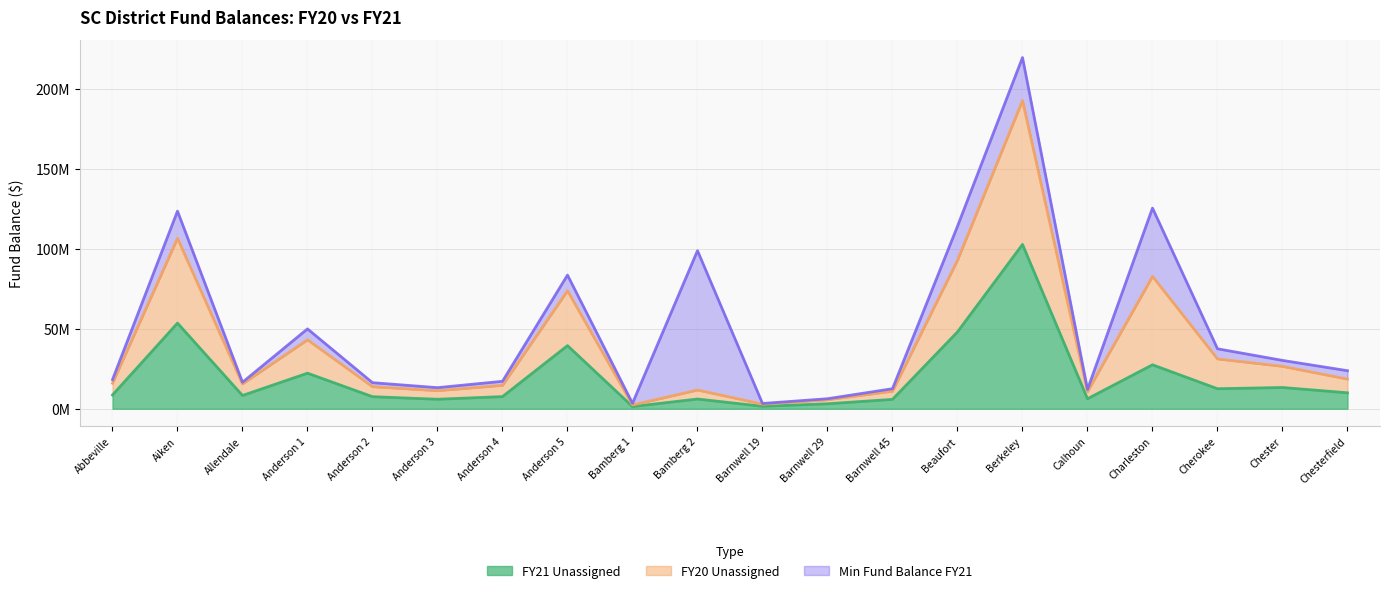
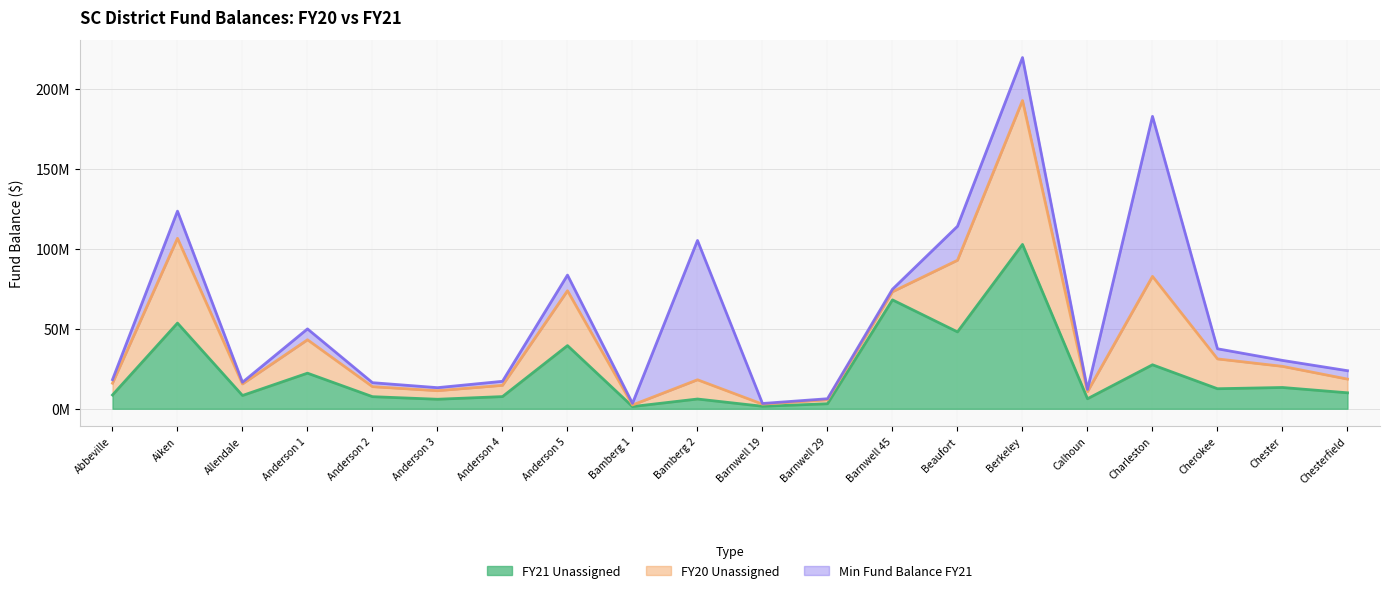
  {
    "FY21 Unassigned": {
      "Abbeville": 9000000,
      "Aiken": 54000000,
      "Allendale": 8000000,
      "Anderson 1": 22000000,
      "Anderson 2": 8000000,
      "Anderson 3": 6000000,
      "Anderson 4": 8000000,
      "Anderson 5": 39000000,
      "Bamberg 2": 6000000,
      "Barnwell 29": 3000000,
-     "Barnwell 45": 6000000,
+     "Barnwell 45": 68000000,
      "Beaufort": 48000000,
      "Berkeley": 103000000,
      "Calhoun": 6000000,
      "Charleston": 27000000,
      "Cherokee": 13000000,
      "Chester": 13000000,
      "Chesterfield": 10000000
    },
    "FY20 Unassigned": {
      "Abbeville": 7000000,
      "Aiken": 53000000,
      "Anderson 1": 21000000,
      "Anderson 2": 6000000,
      "Anderson 3": 5000000,
      "Anderson 4": 7000000,
      "Anderson 5": 34000000,
-     "Bamberg 2": 6000000,
+     "Bamberg 2": 12000000,
      "Beaufort": 45000000,
      "Berkeley": 90000000,
      "Charleston": 55000000,
      "Cherokee": 19000000,
      "Chester": 13000000,
      "Chesterfield": 9000000
    },
    "Min Fund Balance FY21": {
      "Abbeville": 2000000,
      "Aiken": 17000000,
      "Anderson 1": 7000000,
      "Anderson 2": 2000000,
      "Anderson 3": 2000000,
      "Anderson 4": 3000000,
      "Anderson 5": 10000000,
      "Bamberg 2": 87000000,
      "Beaufort": 21000000,
      "Berkeley": 27000000,
-     "Charleston": 43000000,
+     "Charleston": 100000000,
      "Cherokee": 6000000,
      "Chester": 4000000,
      "Chesterfield": 5000000
    }
  }
